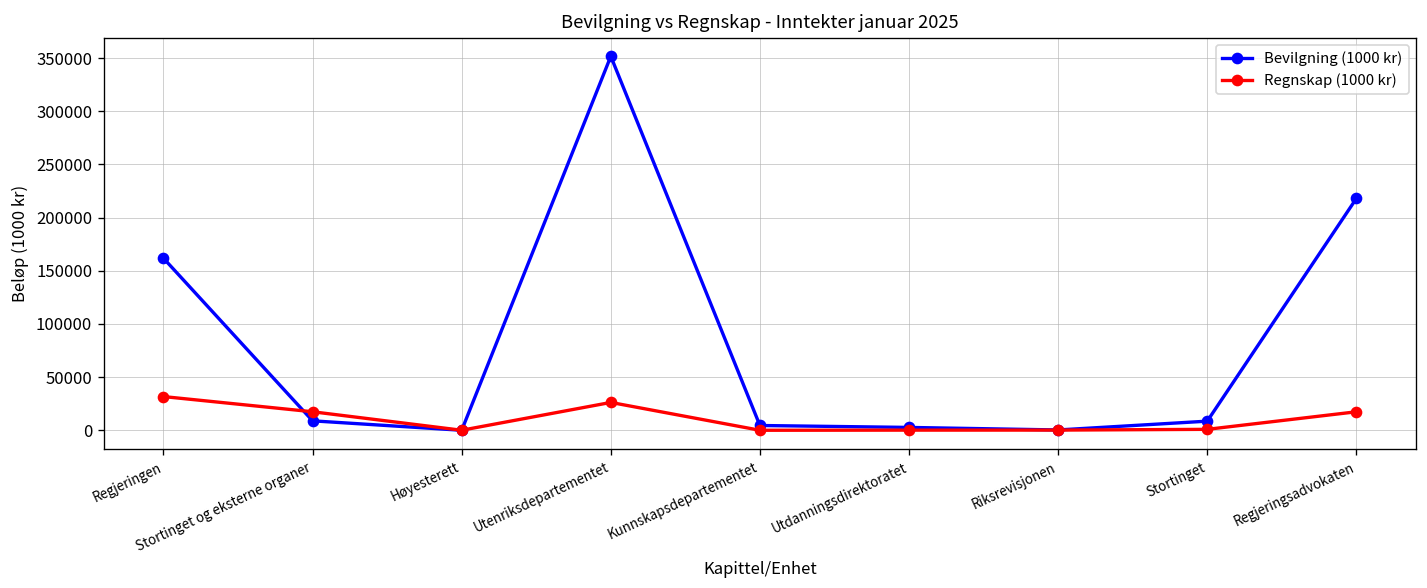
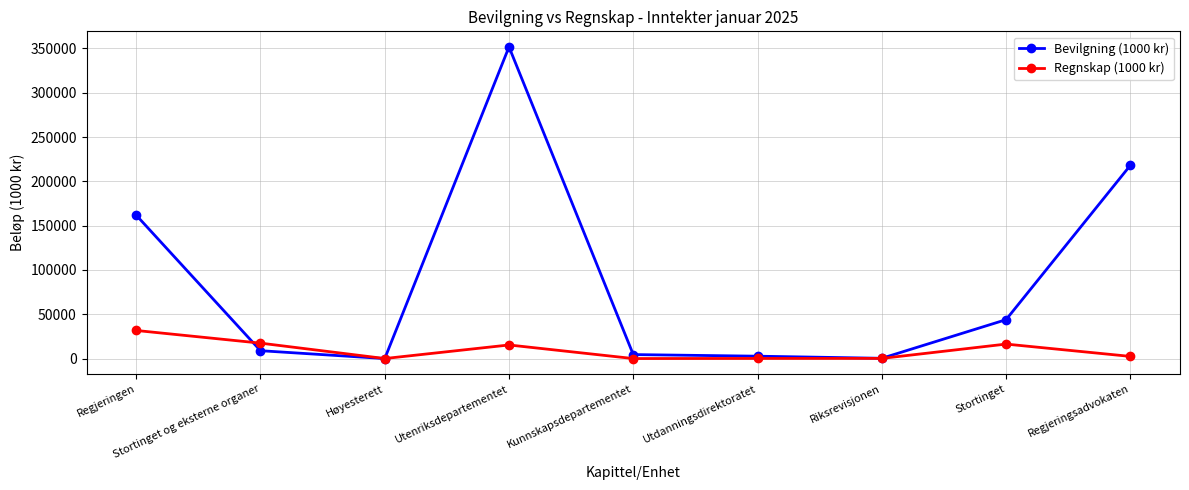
  {
    "Bevilgning (1000 kr)": {
      "Regjeringen": 160000,
      "Stortinget og eksterne organer": 10000,
      "Utenriksdepartementet": 350000,
      "Kunnskapsdepartementet": 0,
-     "Stortinget": 10000,
+     "Stortinget": 40000,
      "Regjeringsadvokaten": 220000
    },
    "Regnskap (1000 kr)": {
      "Regjeringen": 30000,
      "Stortinget og eksterne organer": 20000,
-     "Utenriksdepartementet": 30000,
+     "Utenriksdepartementet": 20000,
      "Kunnskapsdepartementet": 0,
-     "Stortinget": 0,
-     "Regjeringsadvokaten": 20000
+     "Stortinget": 20000,
+     "Regjeringsadvokaten": 0
    }
  }
